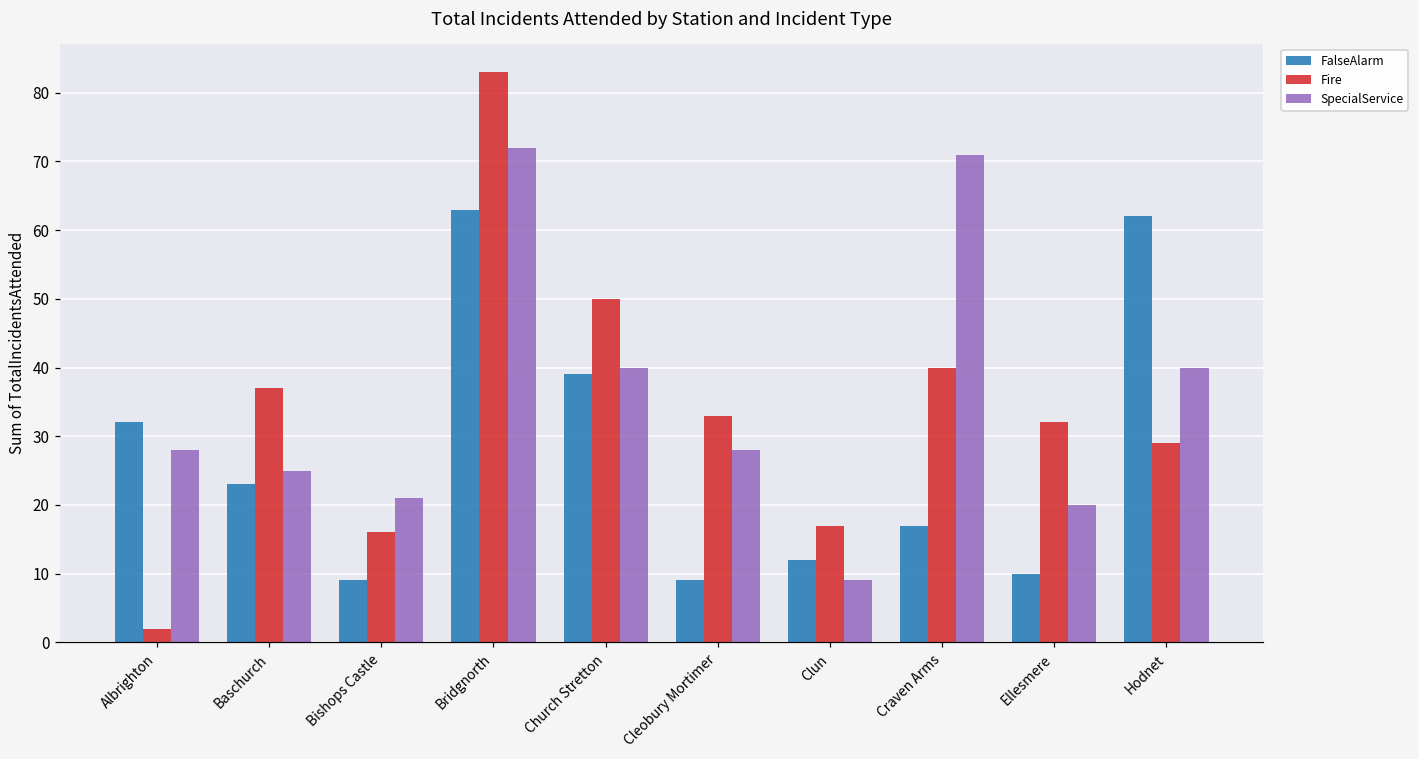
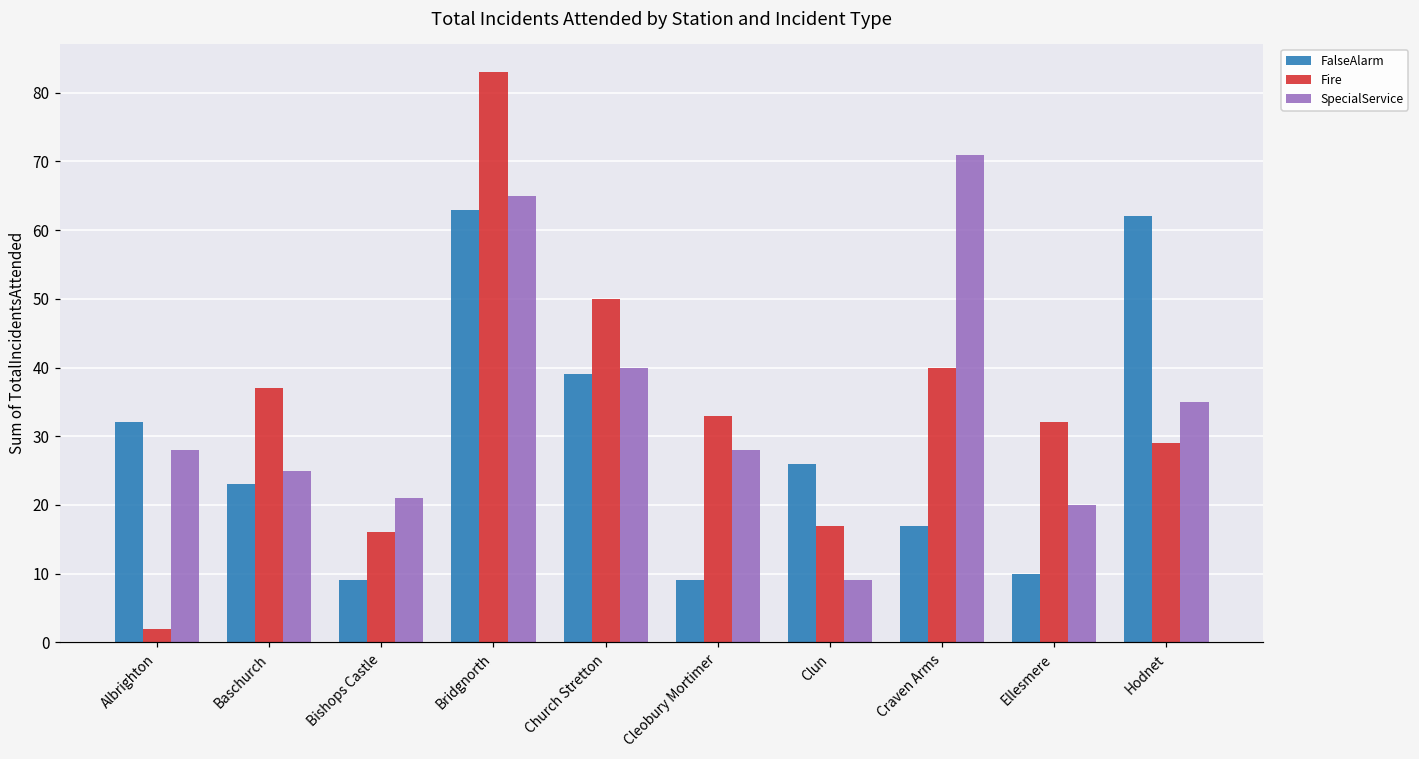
  {
    "FalseAlarm": {
      "Albrighton": 32,
      "Baschurch": 23,
      "Bishops Castle": 9,
      "Bridgnorth": 63,
      "Church Stretton": 39,
      "Cleobury Mortimer": 9,
-     "Clun": 12,
+     "Clun": 26,
      "Craven Arms": 17,
      "Ellesmere": 10,
      "Hodnet": 62
    },
    "Fire": {
      "Albrighton": 2,
      "Baschurch": 37,
      "Bishops Castle": 16,
      "Bridgnorth": 83,
      "Church Stretton": 50,
      "Cleobury Mortimer": 33,
      "Clun": 17,
      "Craven Arms": 40,
      "Ellesmere": 32,
      "Hodnet": 29
    },
    "SpecialService": {
      "Albrighton": 28,
      "Baschurch": 25,
      "Bishops Castle": 21,
-     "Bridgnorth": 72,
+     "Bridgnorth": 65,
      "Church Stretton": 40,
      "Cleobury Mortimer": 28,
      "Clun": 9,
      "Craven Arms": 71,
      "Ellesmere": 20,
-     "Hodnet": 40
+     "Hodnet": 35
    }
  }
